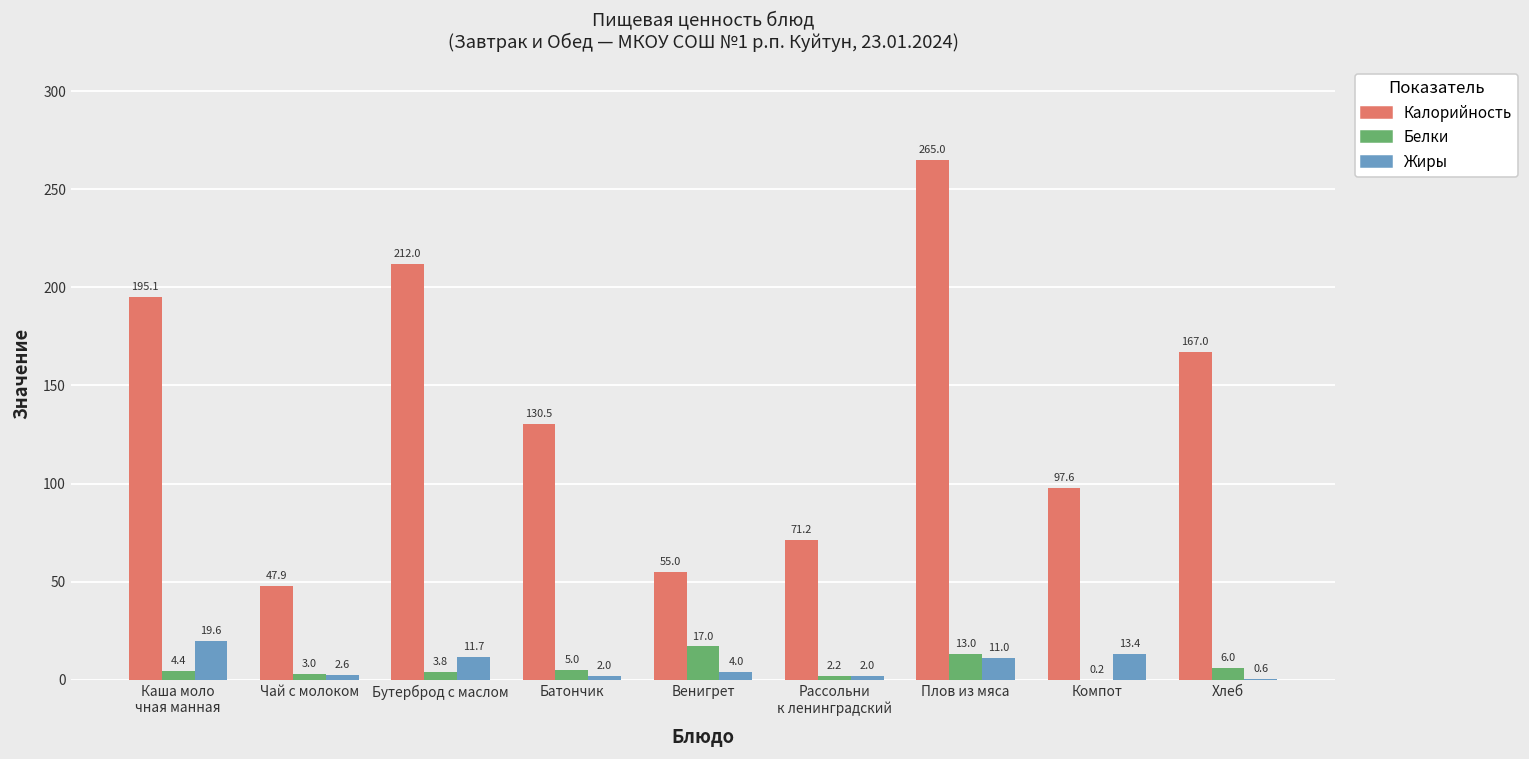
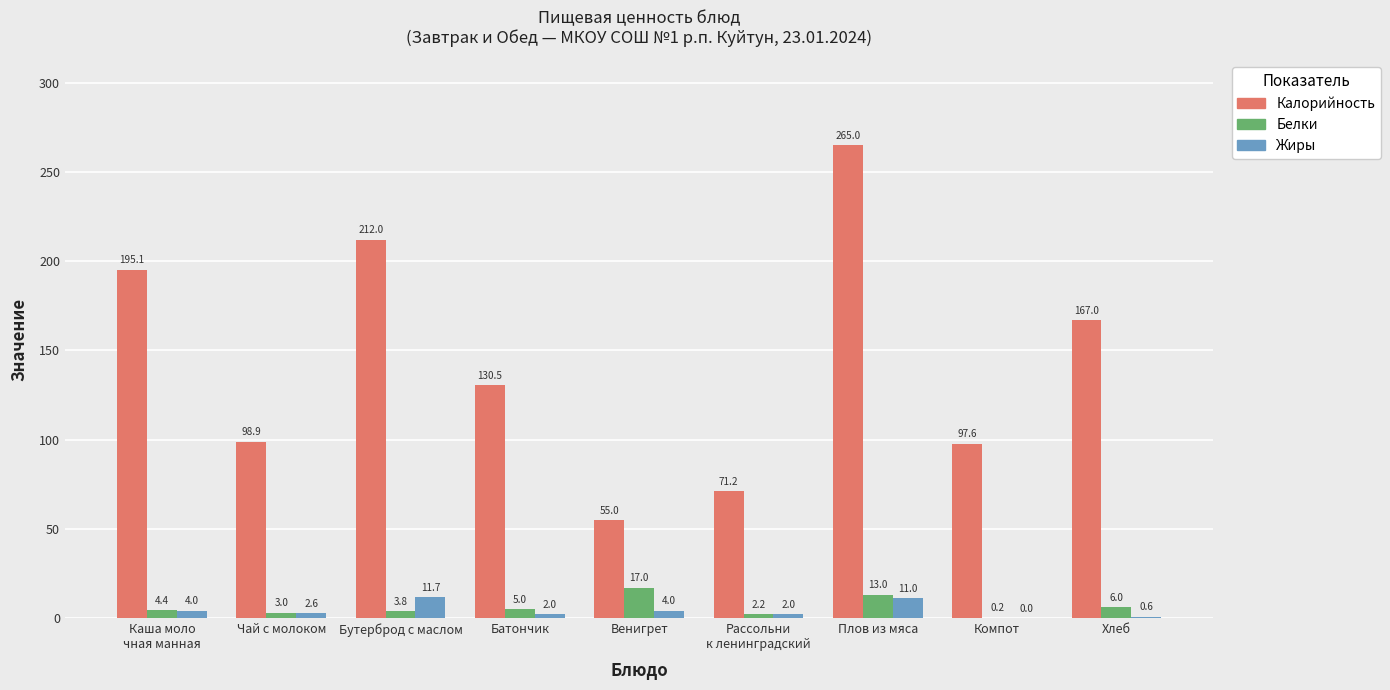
  {
    "Калорийность": {
      "Каша моло чная манная": 195.1,
-     "Чай с молоком": 47.9,
+     "Чай с молоком": 98.9,
      "Бутерброд с маслом": 212.0,
      "Батончик": 130.5,
      "Венигрет": 55.0,
      "Рассольни к ленинградский": 71.2,
      "Плов из мяса": 265.0,
      "Компот": 97.6,
      "Хлеб": 167.0
    },
    "Белки": {
      "Каша моло чная манная": 4.4,
      "Чай с молоком": 3.0,
      "Бутерброд с маслом": 3.8,
      "Батончик": 5.0,
      "Венигрет": 17.0,
      "Рассольни к ленинградский": 2.2,
      "Плов из мяса": 13.0,
      "Компот": 0.2,
      "Хлеб": 6.0
    },
    "Жиры": {
-     "Каша моло чная манная": 19.6,
+     "Каша моло чная манная": 4.0,
      "Чай с молоком": 2.6,
      "Бутерброд с маслом": 11.7,
      "Батончик": 2.0,
      "Венигрет": 4.0,
      "Рассольни к ленинградский": 2.0,
      "Плов из мяса": 11.0,
-     "Компот": 13.4,
+     "Компот": 0.0,
      "Хлеб": 0.6
    }
  }
